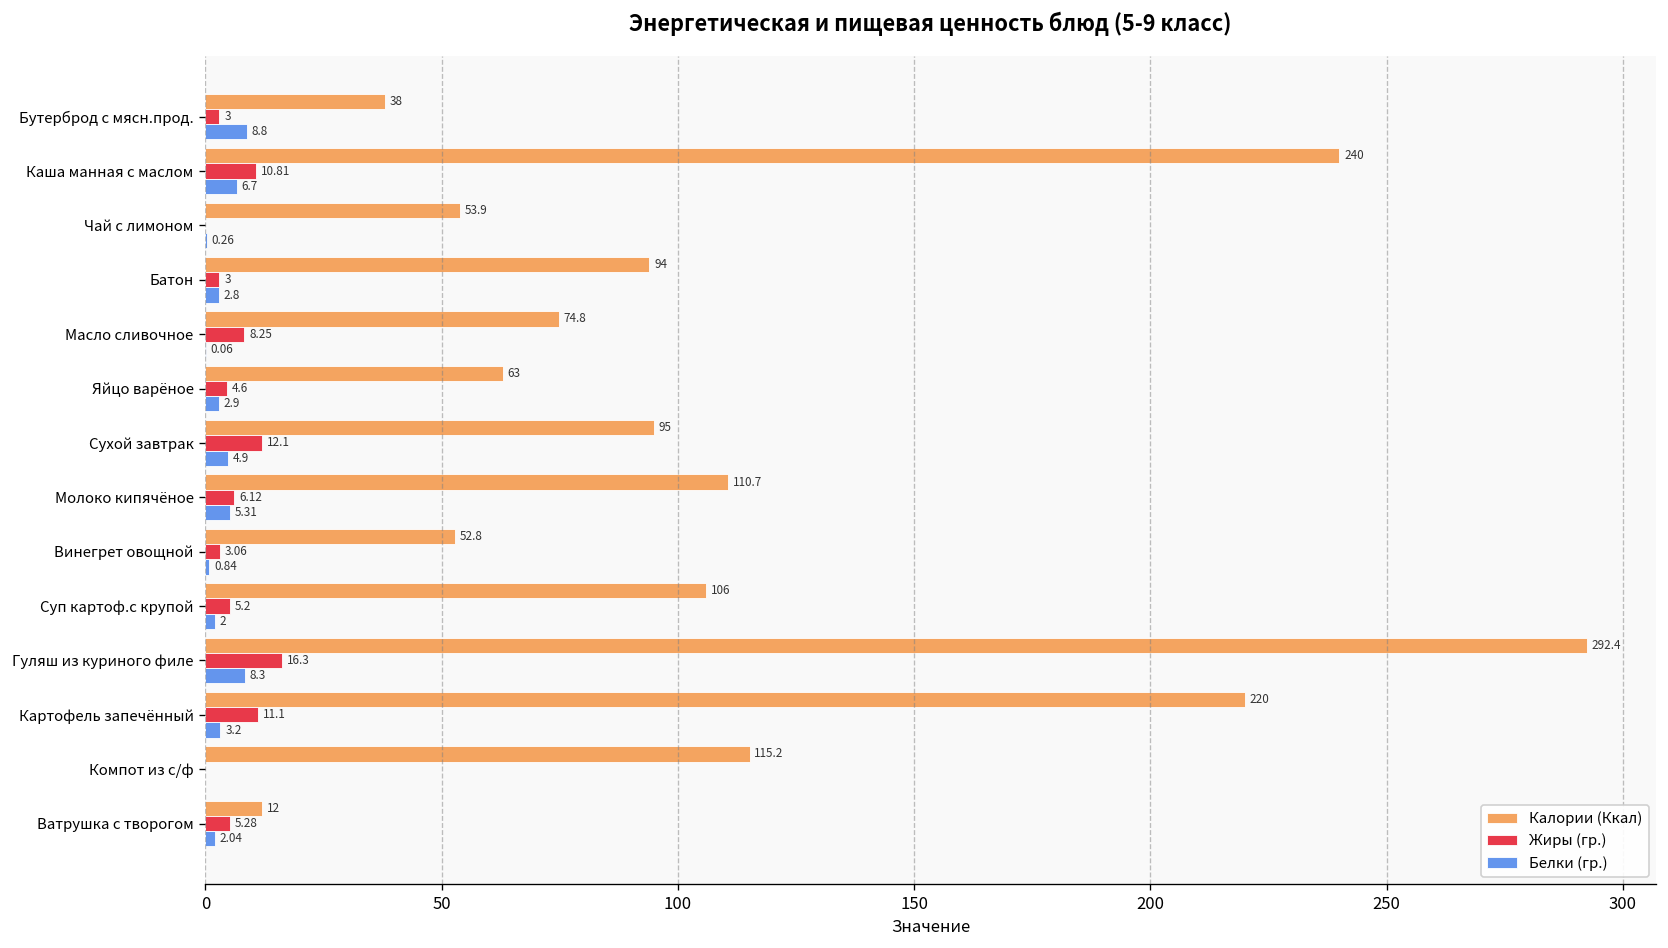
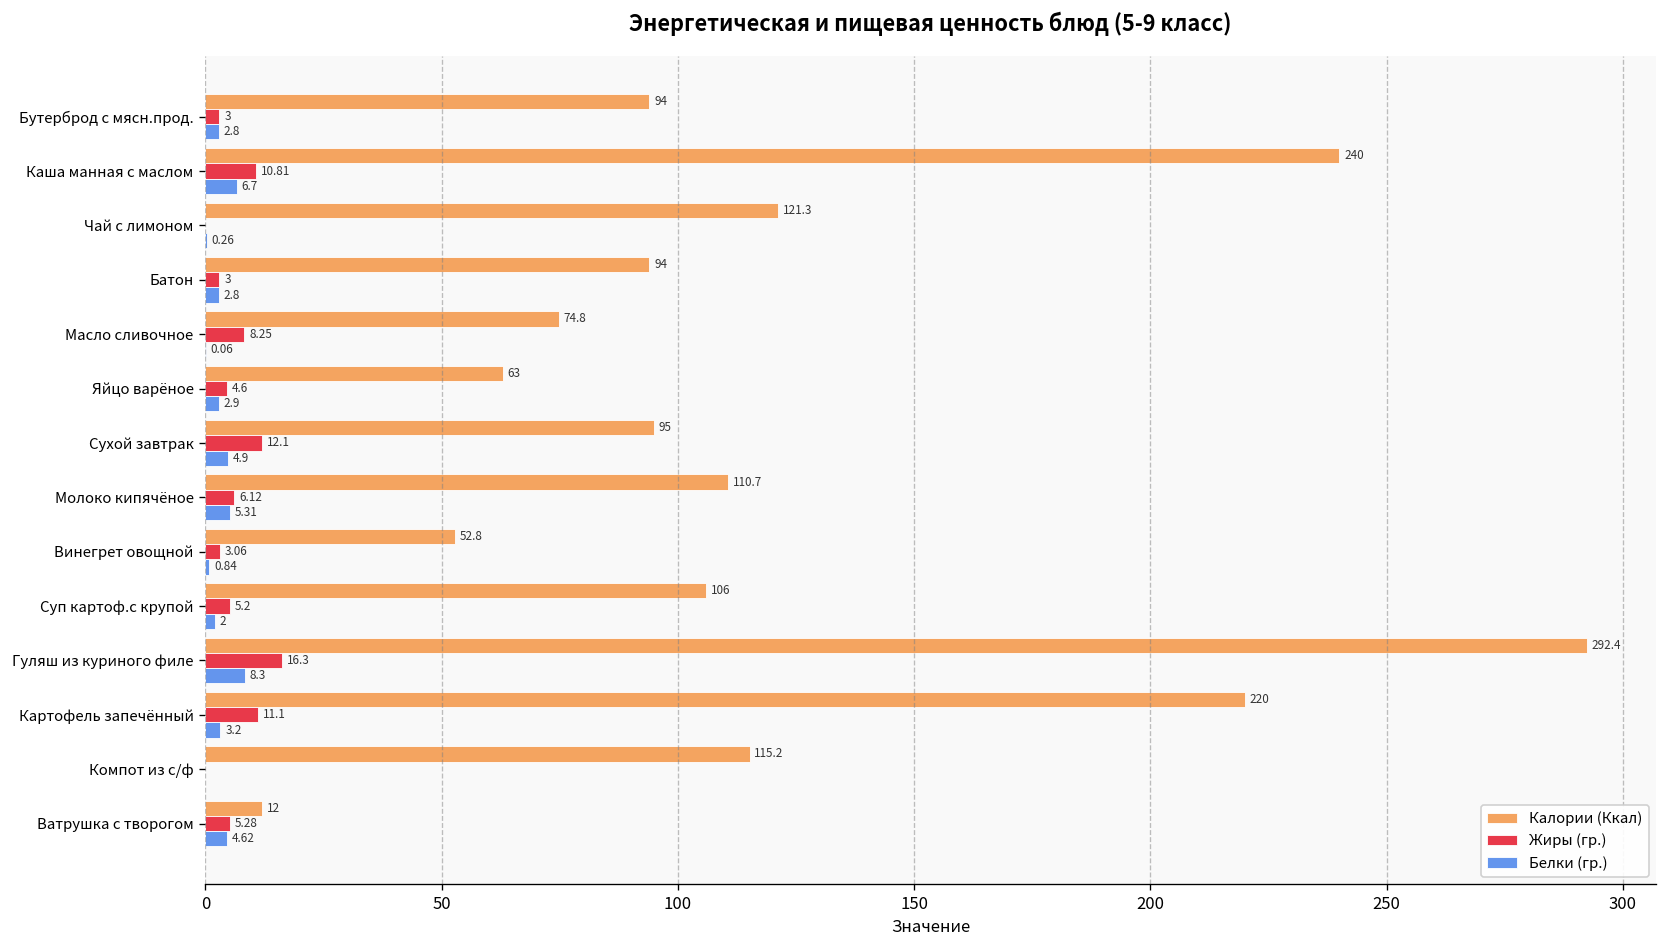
  {
    "Калории (Ккал)": {
-     "Бутерброд с мясн.прод.": 38,
+     "Бутерброд с мясн.прод.": 94,
      "Каша манная с маслом": 240,
-     "Чай с лимоном": 53.9,
+     "Чай с лимоном": 121.3,
      "Батон": 94,
      "Масло сливочное": 74.8,
      "Яйцо варёное": 63,
      "Сухой завтрак": 95,
      "Молоко кипячёное": 110.7,
      "Винегрет овощной": 52.8,
      "Суп картоф.с крупой": 106,
      "Гуляш из куриного филе": 292.4,
      "Картофель запечённый": 220,
      "Компот из с/ф": 115.2,
      "Ватрушка с творогом": 12
    },
    "Жиры (гр.)": {
      "Бутерброд с мясн.прод.": 3,
      "Каша манная с маслом": 10.81,
      "Батон": 3,
      "Масло сливочное": 8.25,
      "Яйцо варёное": 4.6,
      "Сухой завтрак": 12.1,
      "Молоко кипячёное": 6.12,
      "Винегрет овощной": 3.06,
      "Суп картоф.с крупой": 5.2,
      "Гуляш из куриного филе": 16.3,
      "Картофель запечённый": 11.1,
      "Ватрушка с творогом": 5.28
    },
    "Белки (гр.)": {
-     "Бутерброд с мясн.прод.": 8.8,
+     "Бутерброд с мясн.прод.": 2.8,
      "Каша манная с маслом": 6.7,
      "Чай с лимоном": 0.26,
      "Батон": 2.8,
      "Масло сливочное": 0.06,
      "Яйцо варёное": 2.9,
      "Сухой завтрак": 4.9,
      "Молоко кипячёное": 5.31,
      "Винегрет овощной": 0.84,
      "Суп картоф.с крупой": 2,
      "Гуляш из куриного филе": 8.3,
      "Картофель запечённый": 3.2,
-     "Ватрушка с творогом": 2.04
+     "Ватрушка с творогом": 4.62
    }
  }
